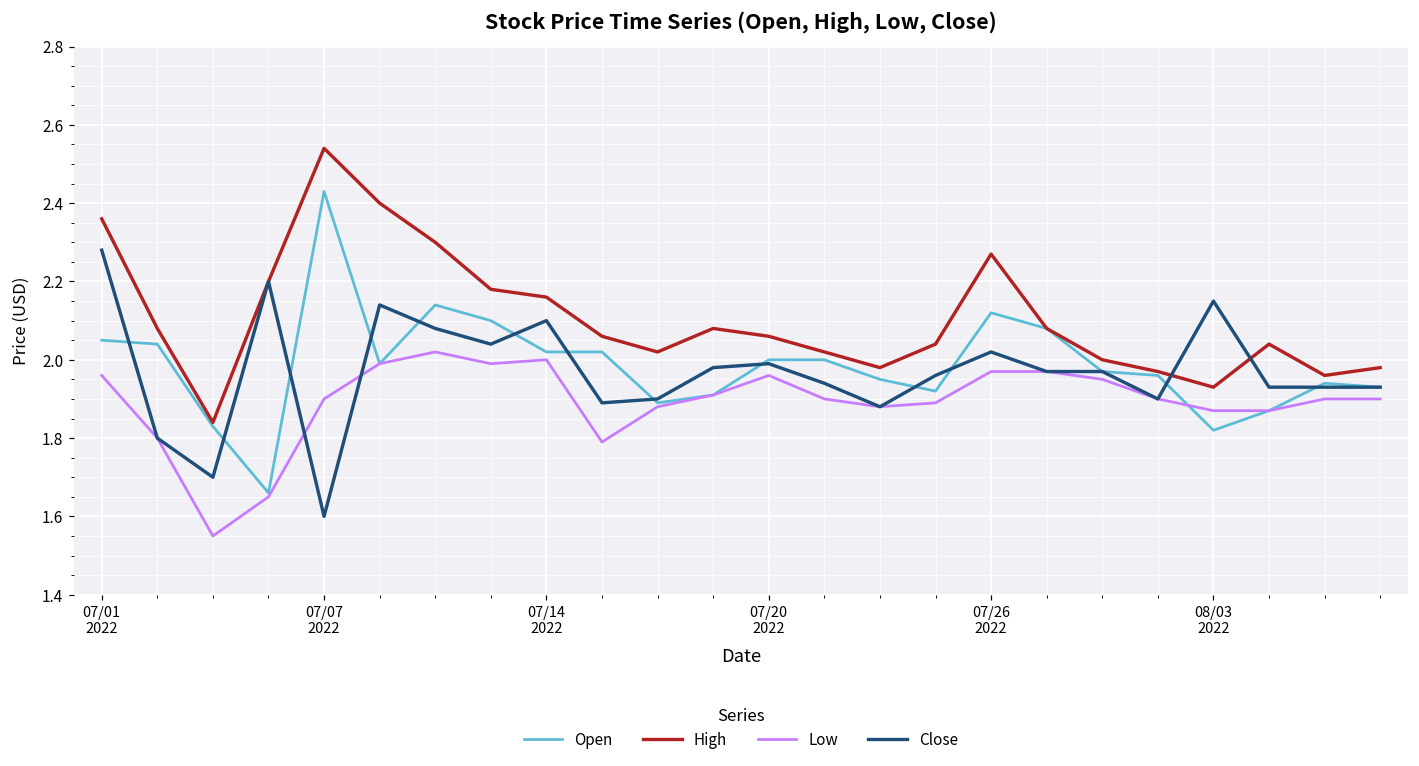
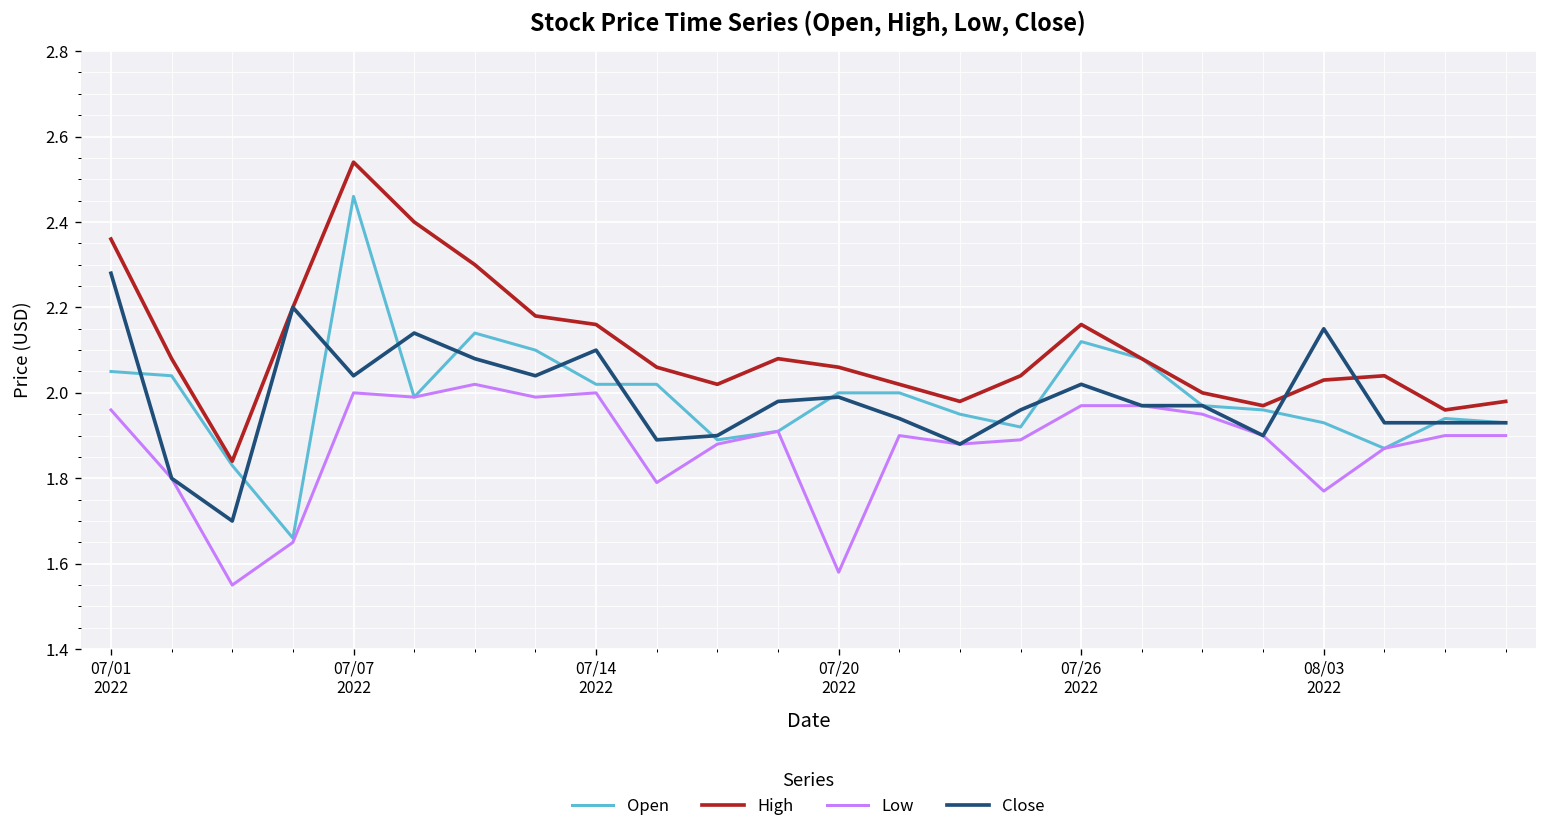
  {
    "Open": {
      "07/01 2022": 2.05,
-     "07/07 2022": 2.43,
+     "07/07 2022": 2.46,
      "07/14 2022": 2.02,
      "07/20 2022": 2.00,
      "07/26 2022": 2.12,
-     "08/03 2022": 1.82
+     "08/03 2022": 1.93
    },
    "High": {
      "07/01 2022": 2.36,
      "07/07 2022": 2.54,
      "07/14 2022": 2.16,
      "07/20 2022": 2.06,
-     "07/26 2022": 2.27,
-     "08/03 2022": 1.93
+     "07/26 2022": 2.16,
+     "08/03 2022": 2.03
    },
    "Low": {
      "07/01 2022": 1.96,
-     "07/07 2022": 1.9,
+     "07/07 2022": 2.0,
      "07/14 2022": 2.00,
-     "07/20 2022": 1.96,
+     "07/20 2022": 1.58,
      "07/26 2022": 1.97,
-     "08/03 2022": 1.87
+     "08/03 2022": 1.77
    },
    "Close": {
      "07/01 2022": 2.28,
-     "07/07 2022": 1.60,
+     "07/07 2022": 2.04,
      "07/14 2022": 2.10,
      "07/20 2022": 1.99,
      "07/26 2022": 2.02,
      "08/03 2022": 2.15
    }
  }
